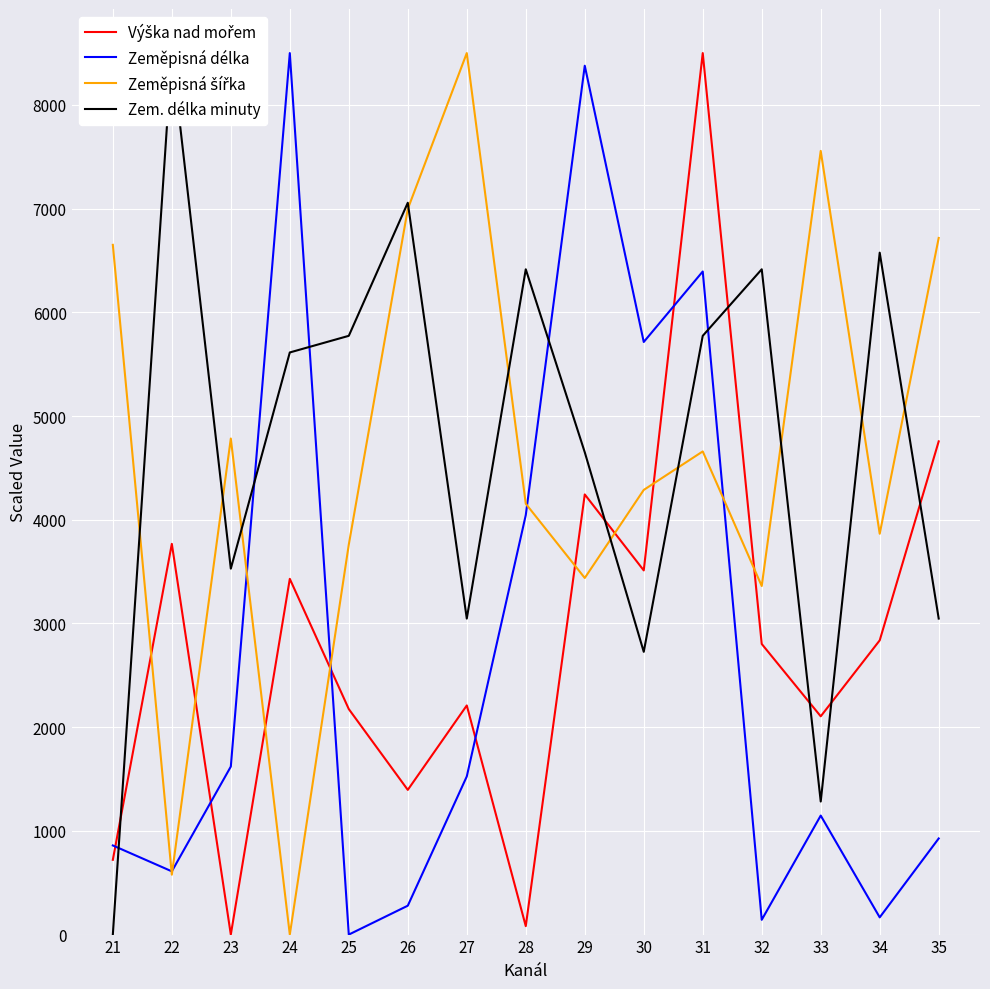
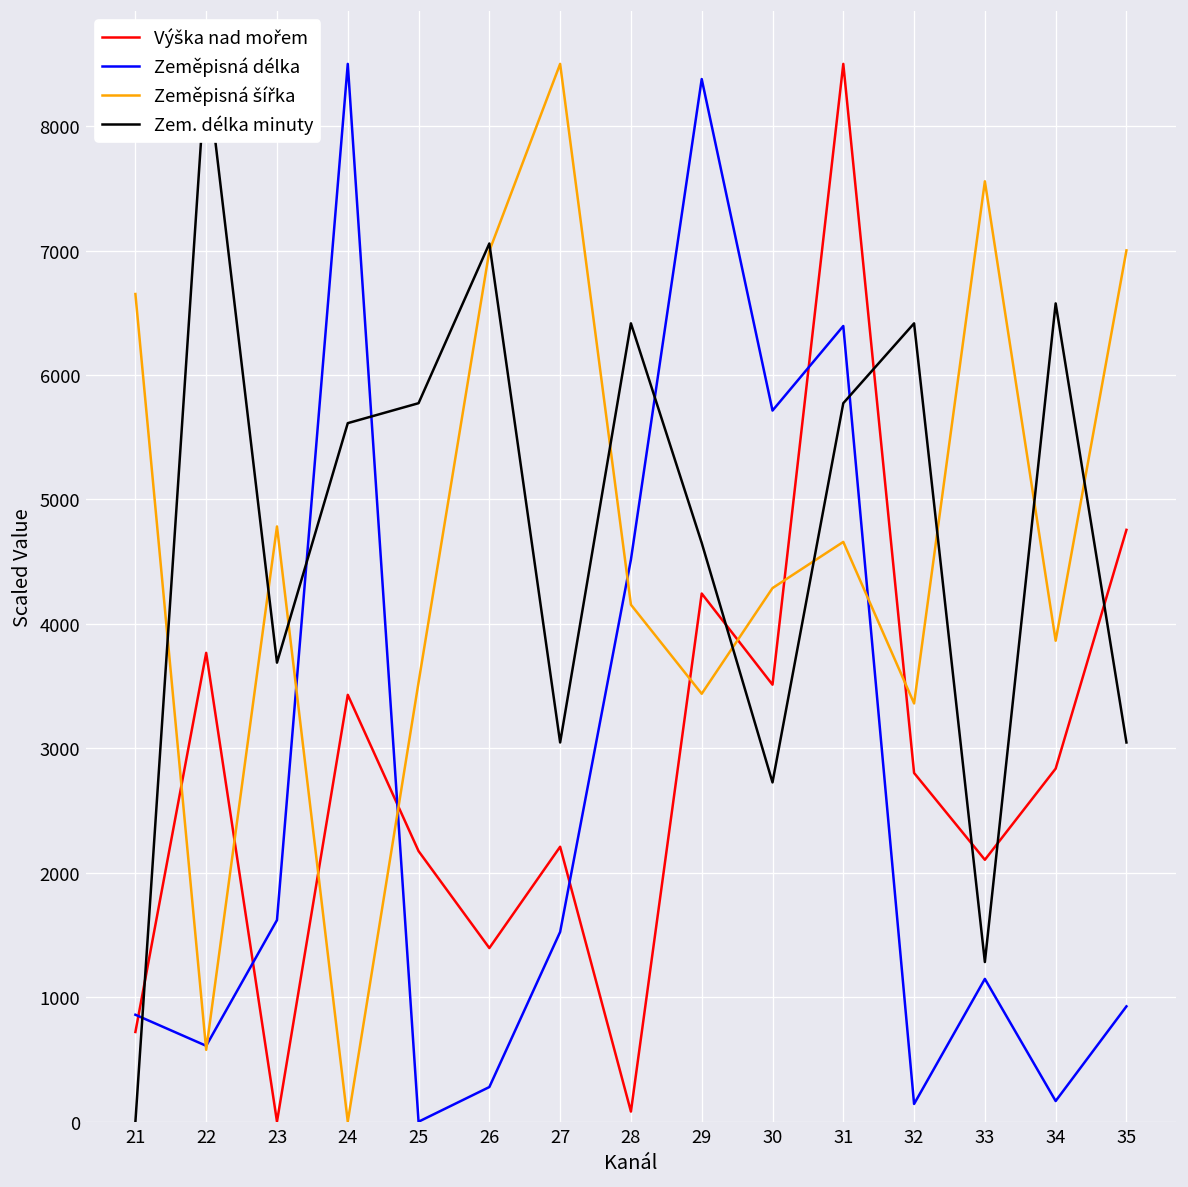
  {
    "Výška nad mořem": {
      "21": 720,
      "22": 3770,
      "23": 0,
      "24": 3430,
      "25": 2170,
      "26": 1400,
      "27": 2210,
      "28": 80,
      "29": 4240,
      "30": 3510,
      "31": 8500,
      "32": 2800,
      "33": 2100,
      "34": 2840,
      "35": 4760
    },
    "Zeměpisná délka": {
      "21": 860,
      "22": 610,
      "23": 1620,
      "24": 8500,
      "25": 0,
      "26": 280,
      "27": 1520,
-     "28": 4040,
+     "28": 4520,
      "29": 8380,
      "30": 5710,
      "31": 6390,
      "32": 140,
      "33": 1150,
      "34": 170,
      "35": 930
    },
    "Zeměpisná šířka": {
      "21": 6650,
      "22": 580,
      "23": 4780,
      "24": 0,
-     "25": 3760,
+     "25": 3530,
      "26": 7000,
      "27": 8500,
      "28": 4150,
      "29": 3440,
      "30": 4290,
      "31": 4660,
      "32": 3360,
      "33": 7560,
      "34": 3860,
-     "35": 6720
+     "35": 7000
    },
    "Zem. délka minuty": {
      "21": 0,
-     "23": 3530,
+     "23": 3690,
      "24": 5610,
      "25": 5770,
      "26": 7060,
      "27": 3050,
      "28": 6420,
      "29": 4650,
      "30": 2730,
      "31": 5770,
      "32": 6420,
      "33": 1280,
      "34": 6580,
      "35": 3050
    }
  }
